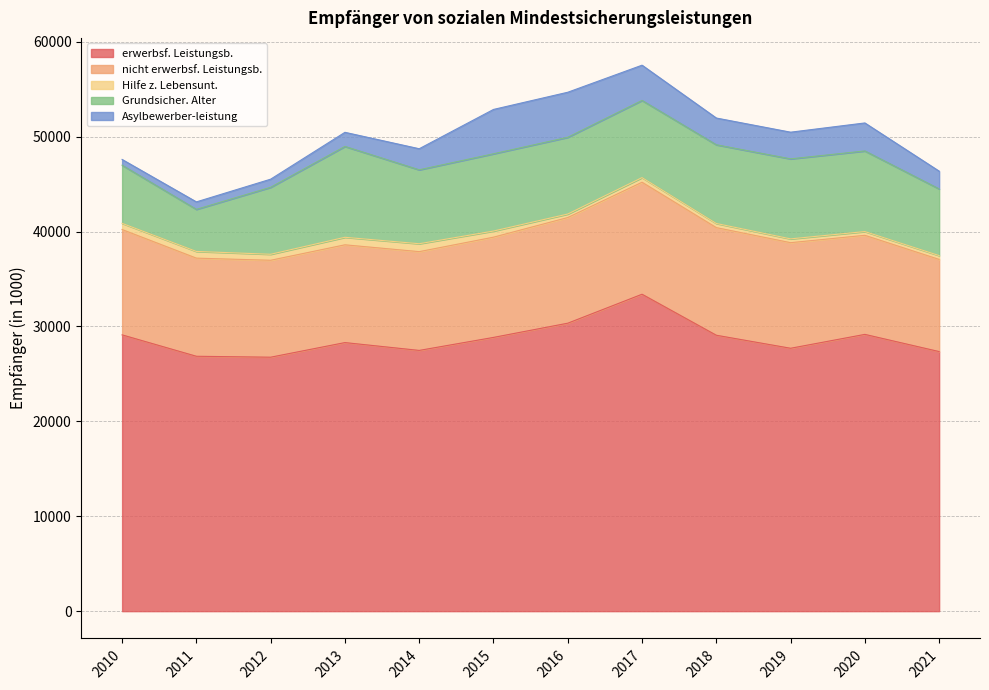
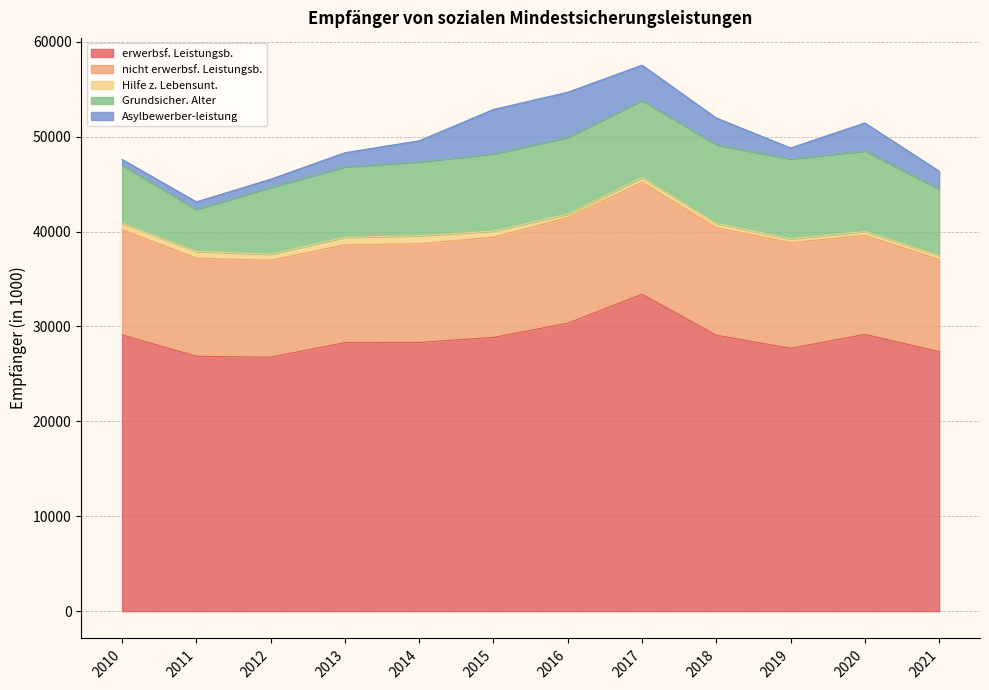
  {
    "erwerbsf. Leistungsb.": {
      "2010": 29000,
      "2011": 27000,
      "2012": 27000,
      "2013": 28000,
-     "2014": 27000,
+     "2014": 28000,
      "2015": 29000,
      "2016": 30000,
      "2017": 33000,
      "2018": 29000,
      "2019": 28000,
      "2020": 29000,
      "2021": 27000
    },
    "Grundsicher. Alter": {
      "2010": 6000,
      "2011": 4000,
      "2012": 7000,
-     "2013": 10000,
+     "2013": 7000,
      "2014": 8000,
      "2015": 8000,
      "2016": 8000,
      "2017": 8000,
      "2018": 8000,
      "2019": 8000,
      "2020": 8000,
      "2021": 7000
    },
    "Asylbewerber-leistung": {
      "2010": 1000,
      "2011": 1000,
      "2012": 1000,
      "2013": 1000,
      "2014": 2000,
      "2015": 5000,
      "2016": 5000,
      "2017": 4000,
      "2018": 3000,
-     "2019": 3000,
+     "2019": 1000,
      "2020": 3000,
      "2021": 2000
    }
  }
